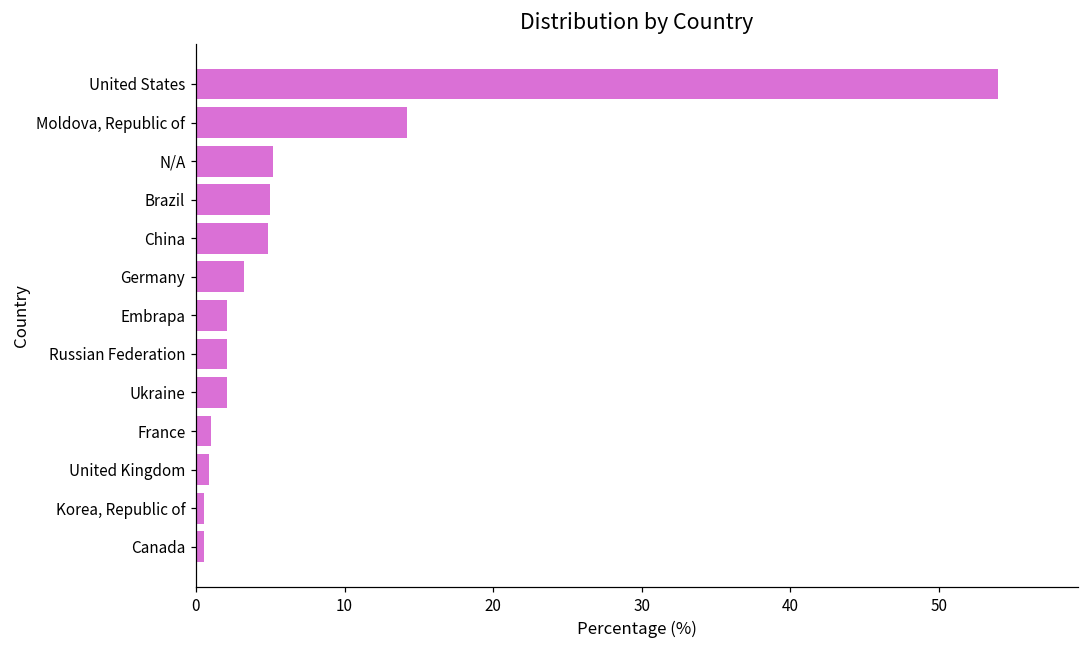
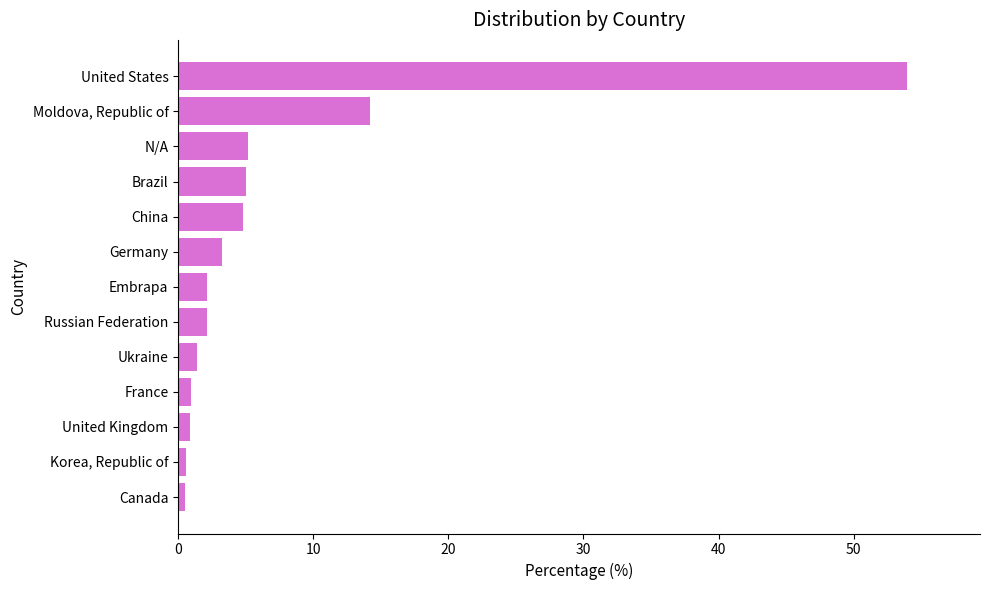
  {
    "United States": 54.0,
    "Moldova, Republic of": 14.2,
    "N/A": 5.2,
    "Brazil": 5.0,
    "China": 4.8,
    "Germany": 3.2,
    "Embrapa": 2.1,
    "Russian Federation": 2.1,
-   "Ukraine": 2.1,
+   "Ukraine": 1.4,
    "France": 1.0,
    "United Kingdom": 0.9,
    "Korea, Republic of": 0.6,
    "Canada": 0.5
  }
